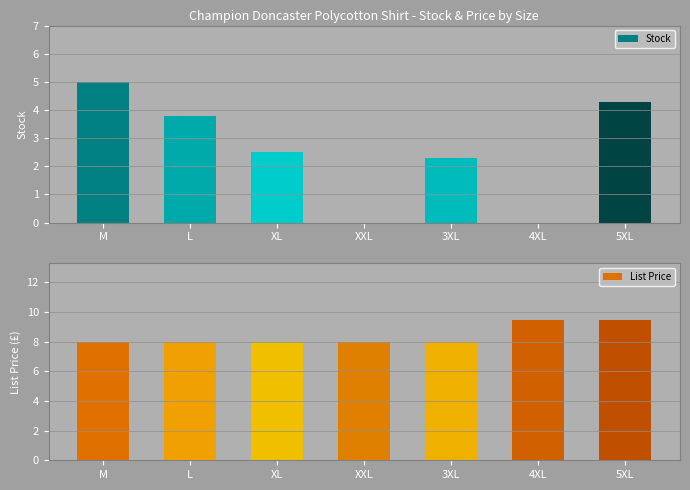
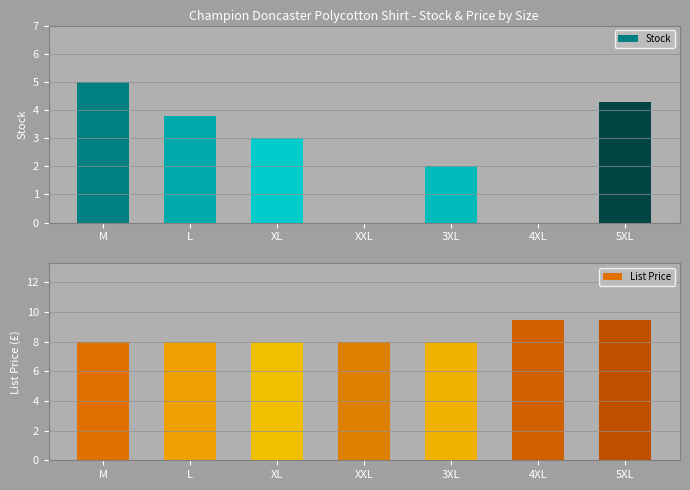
  {
    "Champion Doncaster Polycotton Shirt - Stock & Price by Size": {
      "M": 5.0,
      "L": 3.8,
-     "XL": 2.5,
+     "XL": 3.0,
      "XXL": 0.0,
-     "3XL": 2.3,
+     "3XL": 2.0,
      "4XL": 0.0,
      "5XL": 4.3
    }
  }
